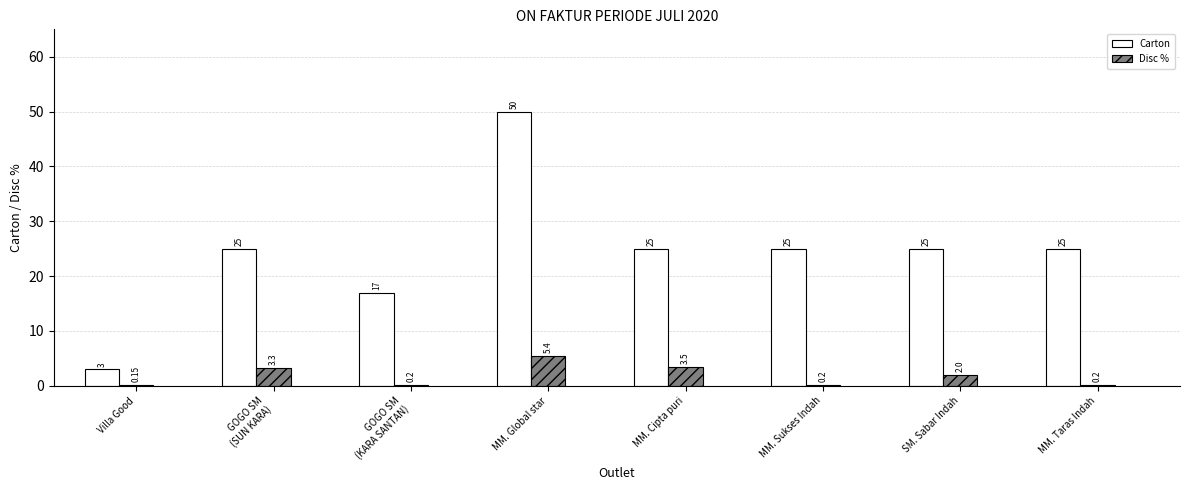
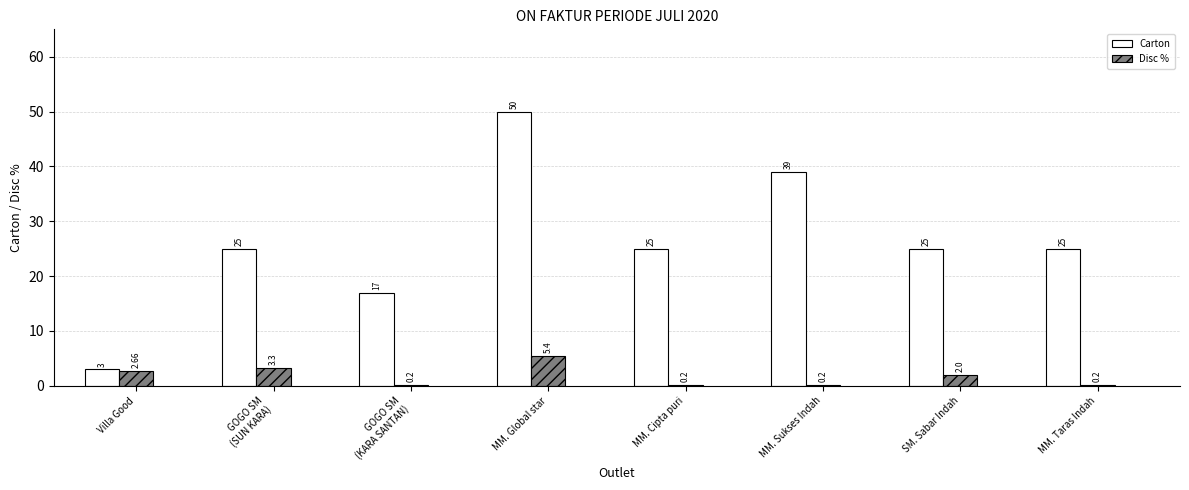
  {
    "Carton": {
      "Villa Good": 3,
      "GOGO SM (SUN KARA)": 25,
      "GOGO SM (KARA SANTAN)": 17,
      "MM. Global star": 50,
      "MM. Cipta puri": 25,
-     "MM. Sukses Indah": 25,
+     "MM. Sukses Indah": 39,
      "SM. Sabar Indah": 25,
      "MM. Taras Indah": 25
    },
    "Disc %": {
-     "Villa Good": 0.15,
+     "Villa Good": 2.66,
      "GOGO SM (SUN KARA)": 3.3,
      "GOGO SM (KARA SANTAN)": 0.2,
      "MM. Global star": 5.4,
-     "MM. Cipta puri": 3.5,
+     "MM. Cipta puri": 0.2,
      "MM. Sukses Indah": 0.2,
      "SM. Sabar Indah": 2.0,
      "MM. Taras Indah": 0.2
    }
  }
